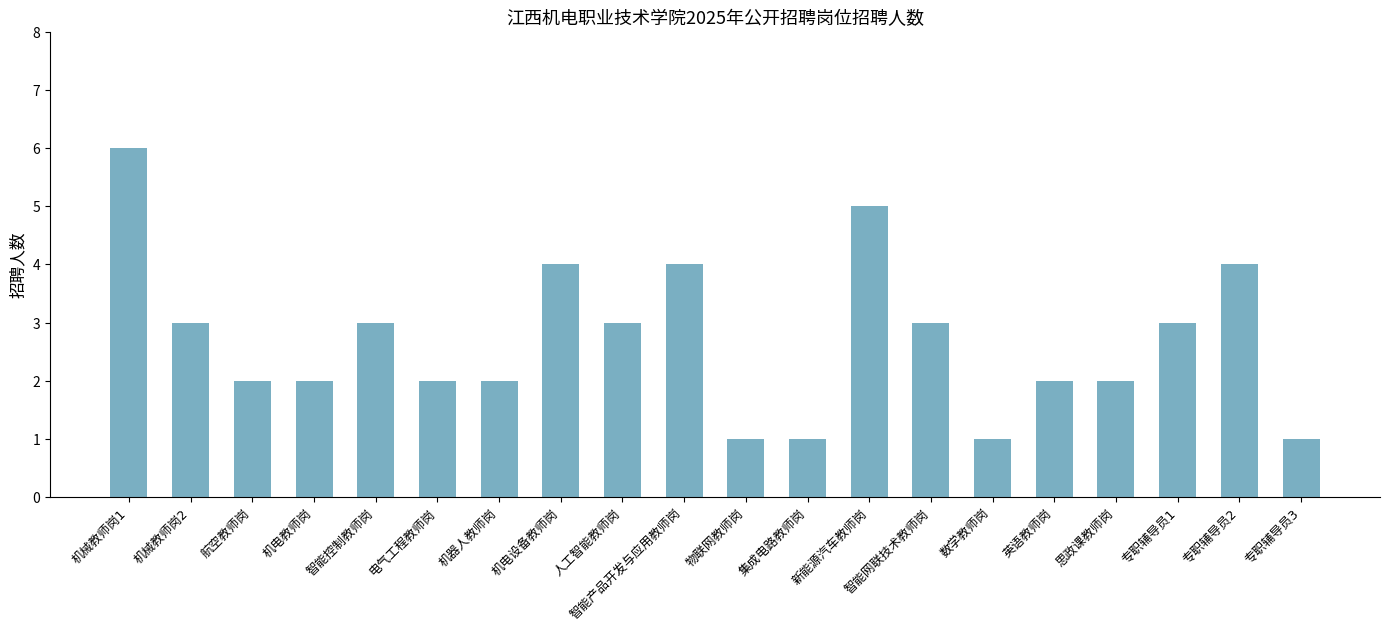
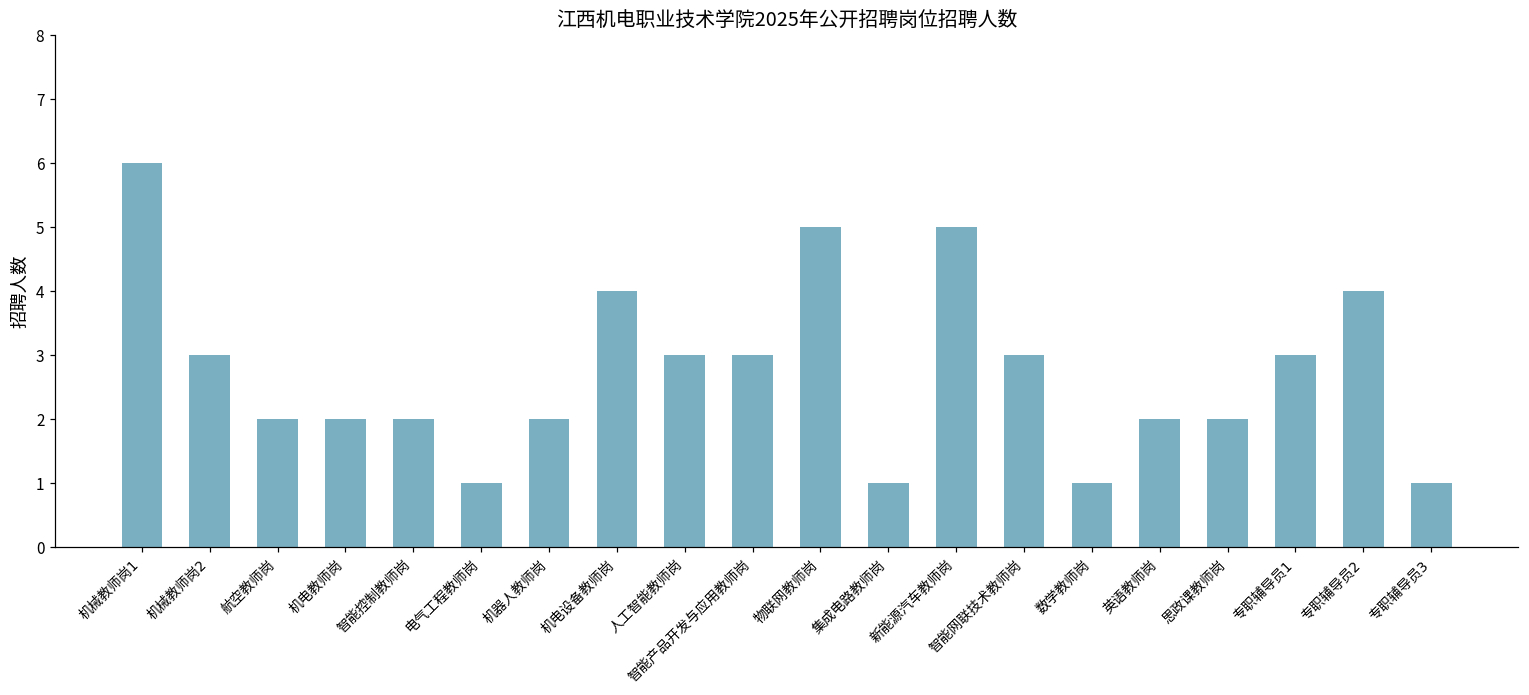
  {
    "机械教师岗1": 6,
    "机械教师岗2": 3,
    "航空教师岗": 2,
    "机电教师岗": 2,
-   "智能控制教师岗": 3,
-   "电气工程教师岗": 2,
+   "智能控制教师岗": 2,
+   "电气工程教师岗": 1,
    "机器人教师岗": 2,
    "机电设备教师岗": 4,
    "人工智能教师岗": 3,
-   "智能产品开发与应用教师岗": 4,
-   "物联网教师岗": 1,
+   "智能产品开发与应用教师岗": 3,
+   "物联网教师岗": 5,
    "集成电路教师岗": 1,
    "新能源汽车教师岗": 5,
    "智能网联技术教师岗": 3,
    "数学教师岗": 1,
    "英语教师岗": 2,
    "思政课教师岗": 2,
    "专职辅导员1": 3,
    "专职辅导员2": 4,
    "专职辅导员3": 1
  }
